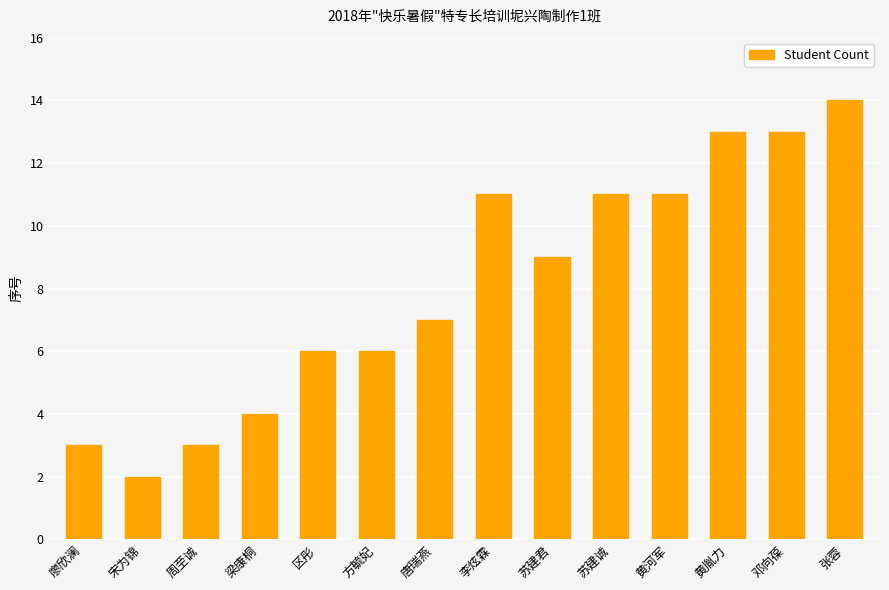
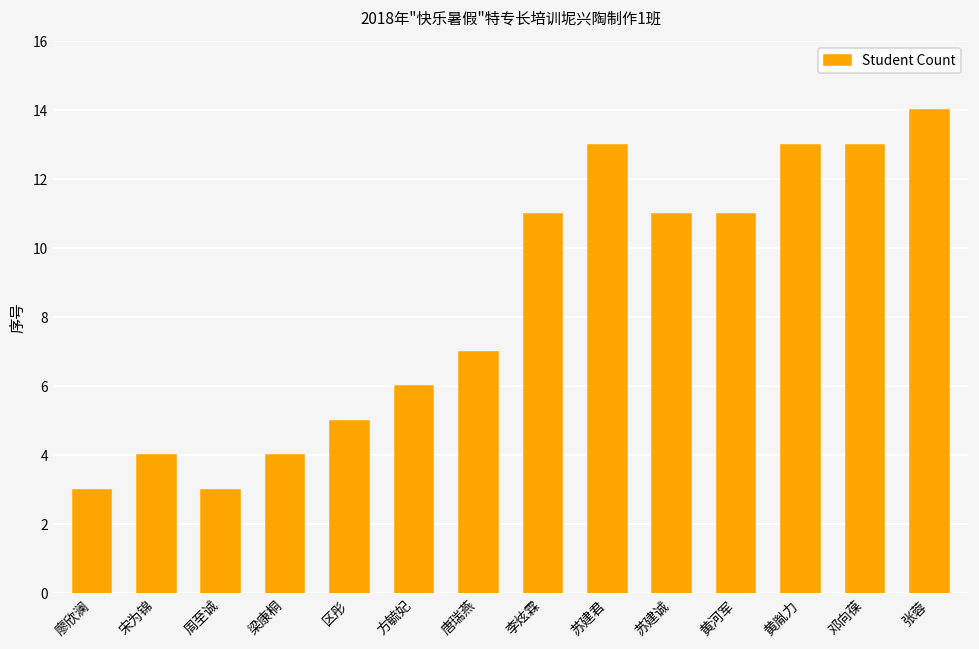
  {
    "廖欣澜": 3,
-   "宋为锦": 2,
+   "宋为锦": 4,
    "周至诚": 3,
    "梁康桐": 4,
-   "区彤": 6,
+   "区彤": 5,
    "方毓妃": 6,
    "唐瑞燕": 7,
    "李炫霖": 11,
-   "苏建君": 9,
+   "苏建君": 13,
    "苏建诚": 11,
    "黄河军": 11,
    "黄胤力": 13,
    "邓向葆": 13,
    "张蓉": 14
  }
